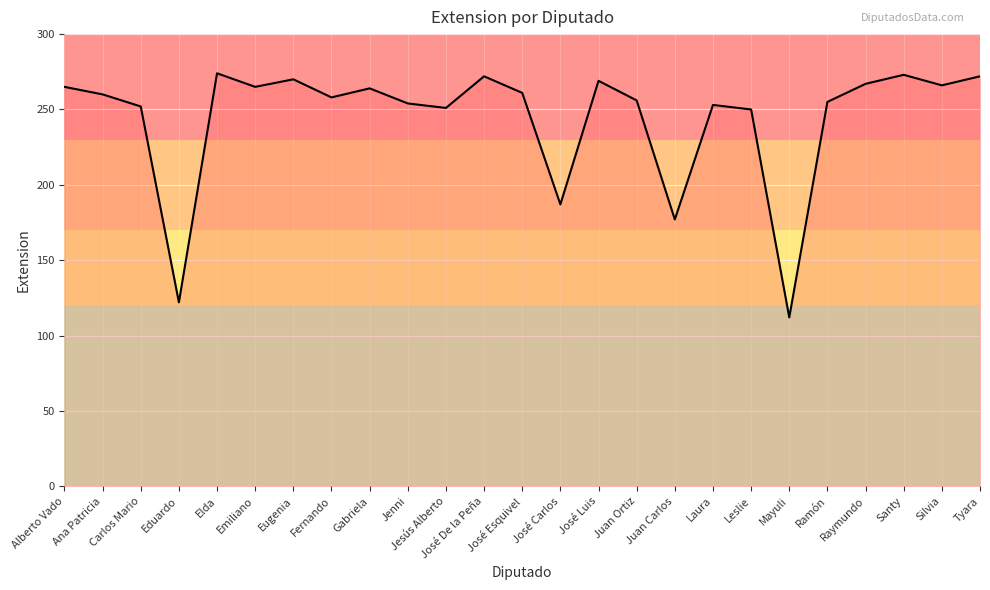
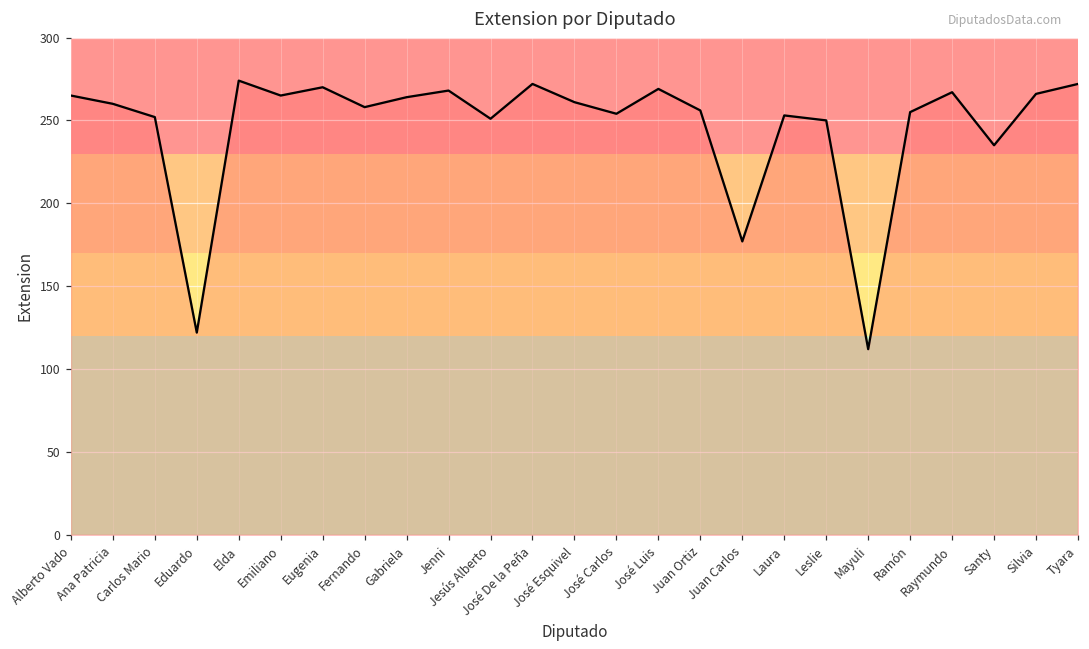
  {
    "Alberto Vado": 265,
    "Ana Patricia": 260,
    "Carlos Mario": 252,
    "Eduardo": 122,
    "Elda": 274,
    "Emiliano": 265,
    "Eugenia": 270,
    "Fernando": 258,
    "Gabriela": 264,
-   "Jenni": 254,
+   "Jenni": 268,
    "Jesús Alberto": 251,
    "José De la Peña": 272,
    "José Esquivel": 261,
-   "José Carlos": 187,
+   "José Carlos": 254,
    "José Luis": 269,
    "Juan Ortiz": 256,
    "Juan Carlos": 177,
    "Laura": 253,
    "Leslie": 250,
    "Mayuli": 112,
    "Ramón": 255,
    "Raymundo": 267,
-   "Santy": 273,
+   "Santy": 235,
    "Silvia": 266,
    "Tyara": 272
  }
